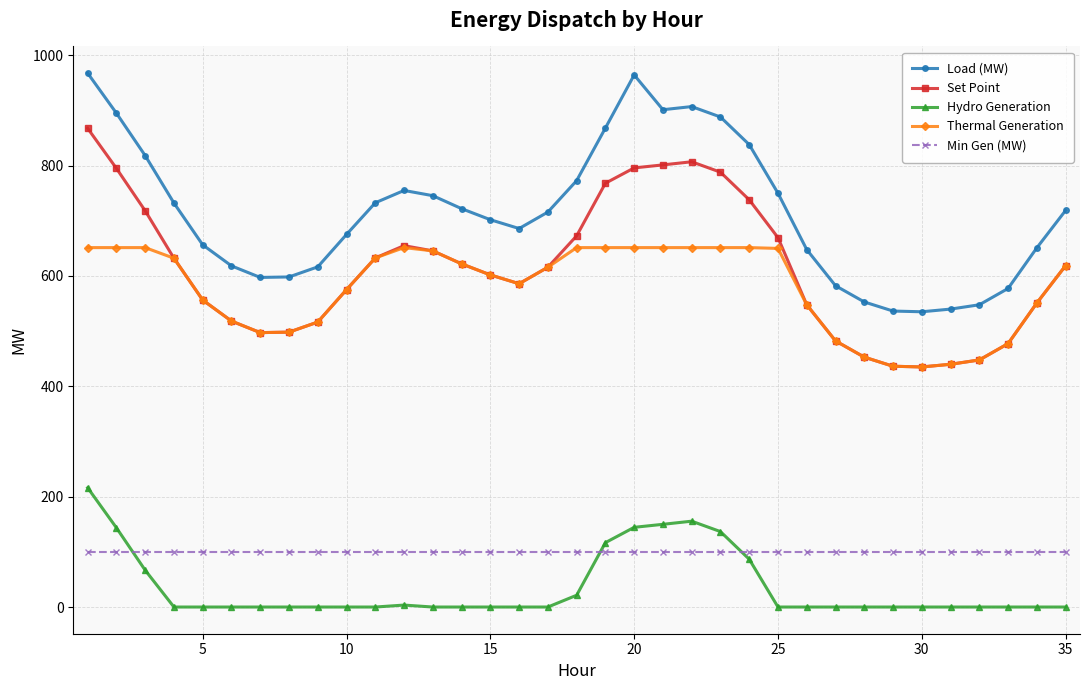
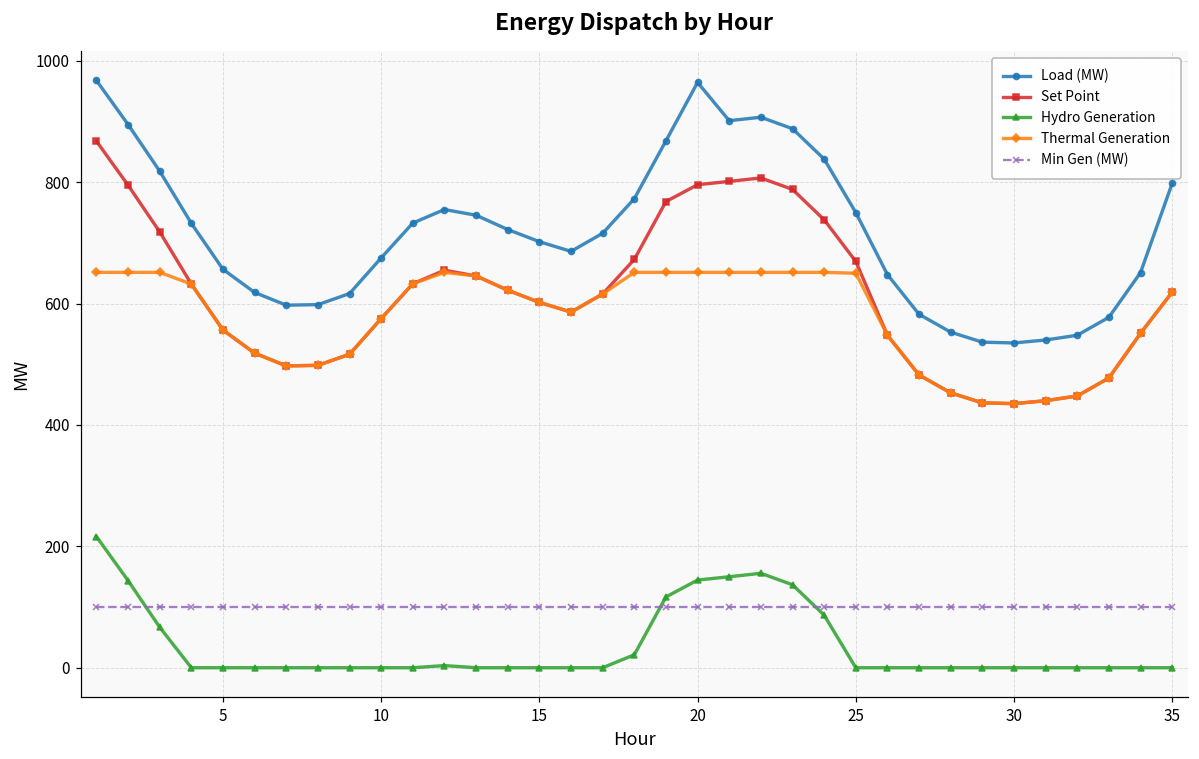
  {
    "Load (MW)": {
      "5": 660,
      "10": 680,
      "15": 700,
      "20": 960,
      "25": 750,
      "30": 540,
-     "35": 720
+     "35": 800
    },
    "Set Point": {
      "20": 800,
      "25": 670
    },
    "Hydro Generation": {
      "5": 0,
      "10": 0,
      "15": 0,
      "20": 140,
      "25": 0,
      "30": 0,
      "35": 0
    },
    "Thermal Generation": {
      "20": 650,
      "25": 650
    },
    "Min Gen (MW)": {
      "5": 100,
      "10": 100,
      "15": 100,
      "20": 100,
      "25": 100,
      "30": 100,
      "35": 100
    }
  }
